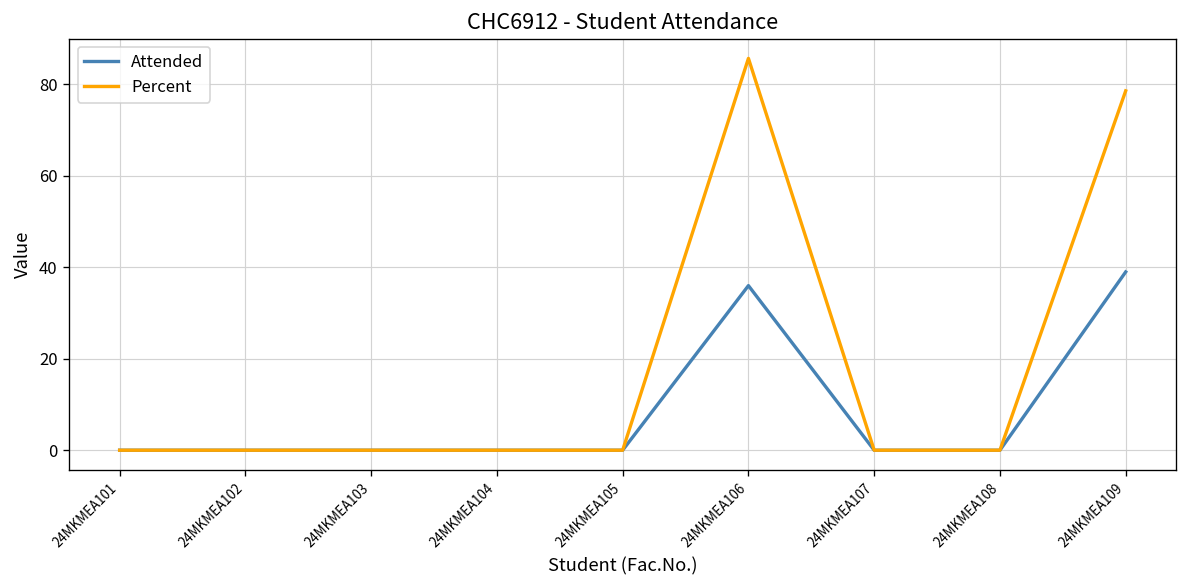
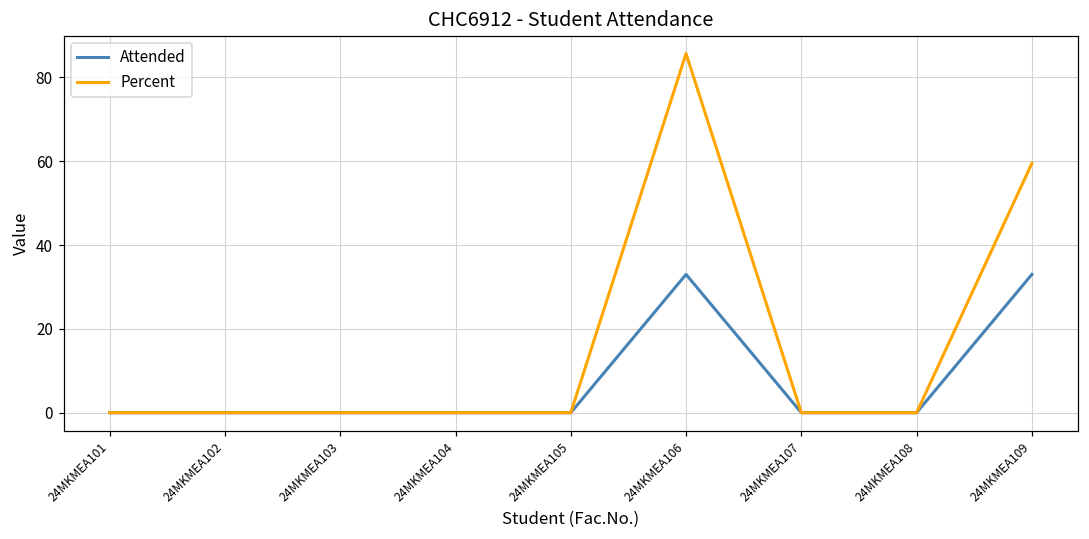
  {
    "Attended": {
-     "24MKMEA106": 36,
-     "24MKMEA109": 39
+     "24MKMEA106": 33,
+     "24MKMEA109": 33
    },
    "Percent": {
      "24MKMEA106": 86,
-     "24MKMEA109": 79
+     "24MKMEA109": 60
    }
  }
